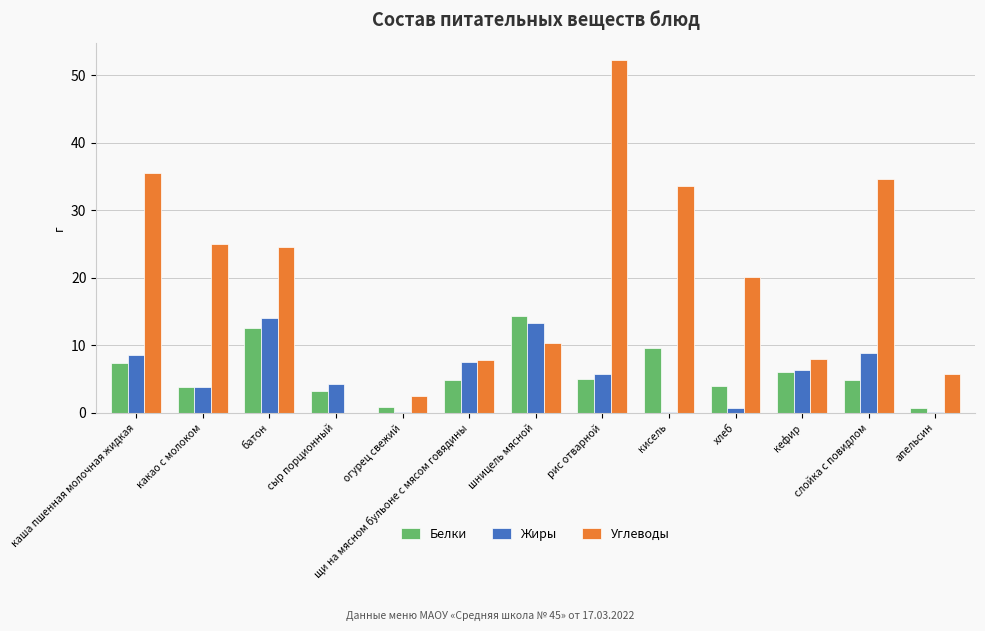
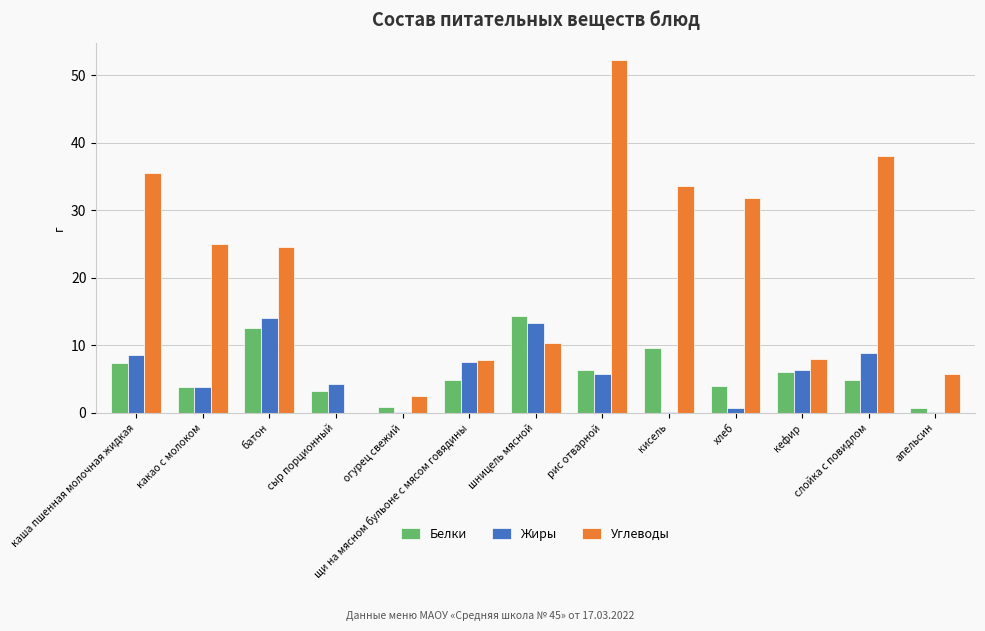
  {
    "Белки": {
      "каша пшенная молочная жидкая": 7,
      "какао с молоком": 4,
      "батон": 13,
      "сыр порционный": 3,
      "огурец свежий": 1,
      "щи на мясном бульоне с мясом говядины": 5,
      "шницель мясной": 14,
-     "рис отварной": 5,
+     "рис отварной": 6,
      "кисель": 10,
      "хлеб": 4,
      "кефир": 6,
      "слойка с повидлом": 5,
      "апельсин": 1
    },
    "Жиры": {
      "каша пшенная молочная жидкая": 9,
      "какао с молоком": 4,
      "батон": 14,
      "сыр порционный": 4,
      "щи на мясном бульоне с мясом говядины": 8,
      "шницель мясной": 13,
      "рис отварной": 6,
      "хлеб": 1,
      "кефир": 6,
      "слойка с повидлом": 9
    },
    "Углеводы": {
      "каша пшенная молочная жидкая": 36,
      "какао с молоком": 25,
      "батон": 25,
      "сыр порционный": 0,
      "огурец свежий": 3,
      "щи на мясном бульоне с мясом говядины": 8,
      "шницель мясной": 10,
      "рис отварной": 52,
      "кисель": 34,
-     "хлеб": 20,
+     "хлеб": 32,
      "кефир": 8,
-     "слойка с повидлом": 35,
+     "слойка с повидлом": 38,
      "апельсин": 6
    }
  }
